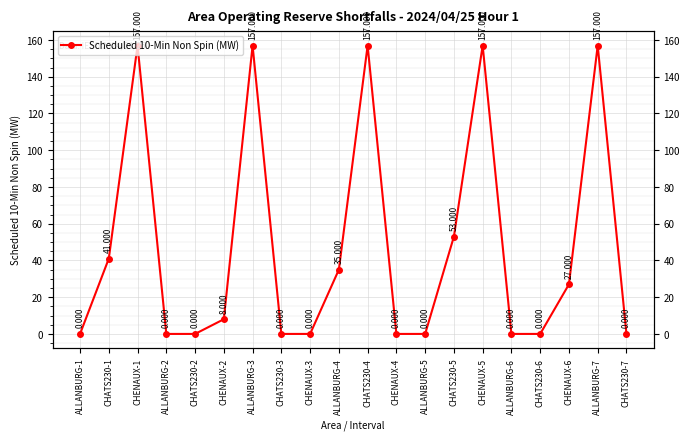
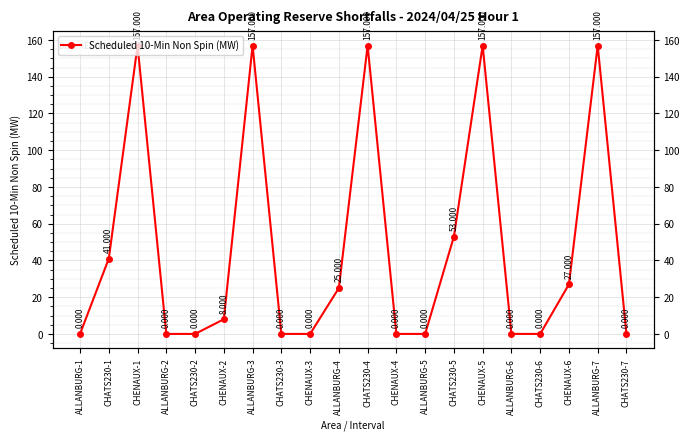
  {
    "ALLANBURG-1": 0.000,
    "CHATS230-1": 41.000,
    "ALLANBURG-2": 0.000,
    "CHATS230-2": 0.000,
    "CHENAUX-2": 8.000,
    "ALLANBURG-3": 157.000,
    "CHATS230-3": 0.000,
    "CHENAUX-3": 0.000,
-   "ALLANBURG-4": 35.000,
+   "ALLANBURG-4": 25.000,
    "CHATS230-4": 157.000,
    "CHENAUX-4": 0.000,
    "ALLANBURG-5": 0.000,
    "CHATS230-5": 53.000,
    "CHENAUX-5": 157.000,
    "ALLANBURG-6": 0.000,
    "CHATS230-6": 0.000,
    "CHENAUX-6": 27.000,
    "ALLANBURG-7": 157.000,
    "CHATS230-7": 0.000
  }
